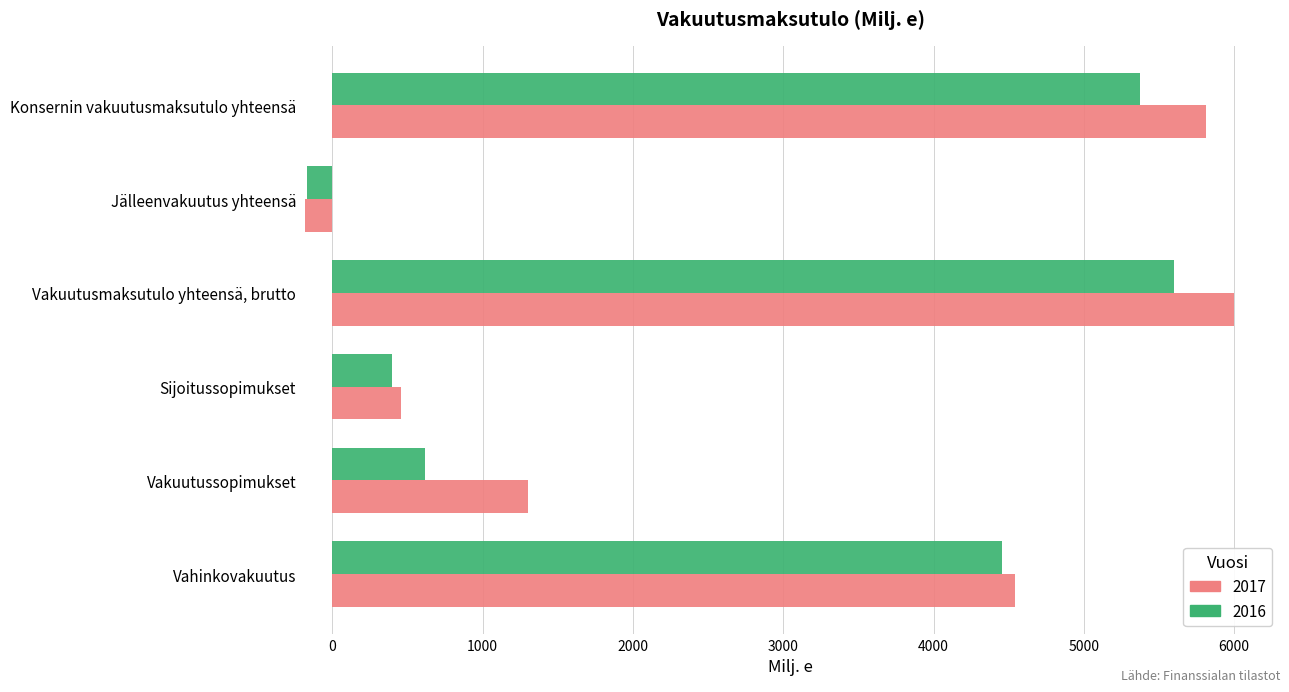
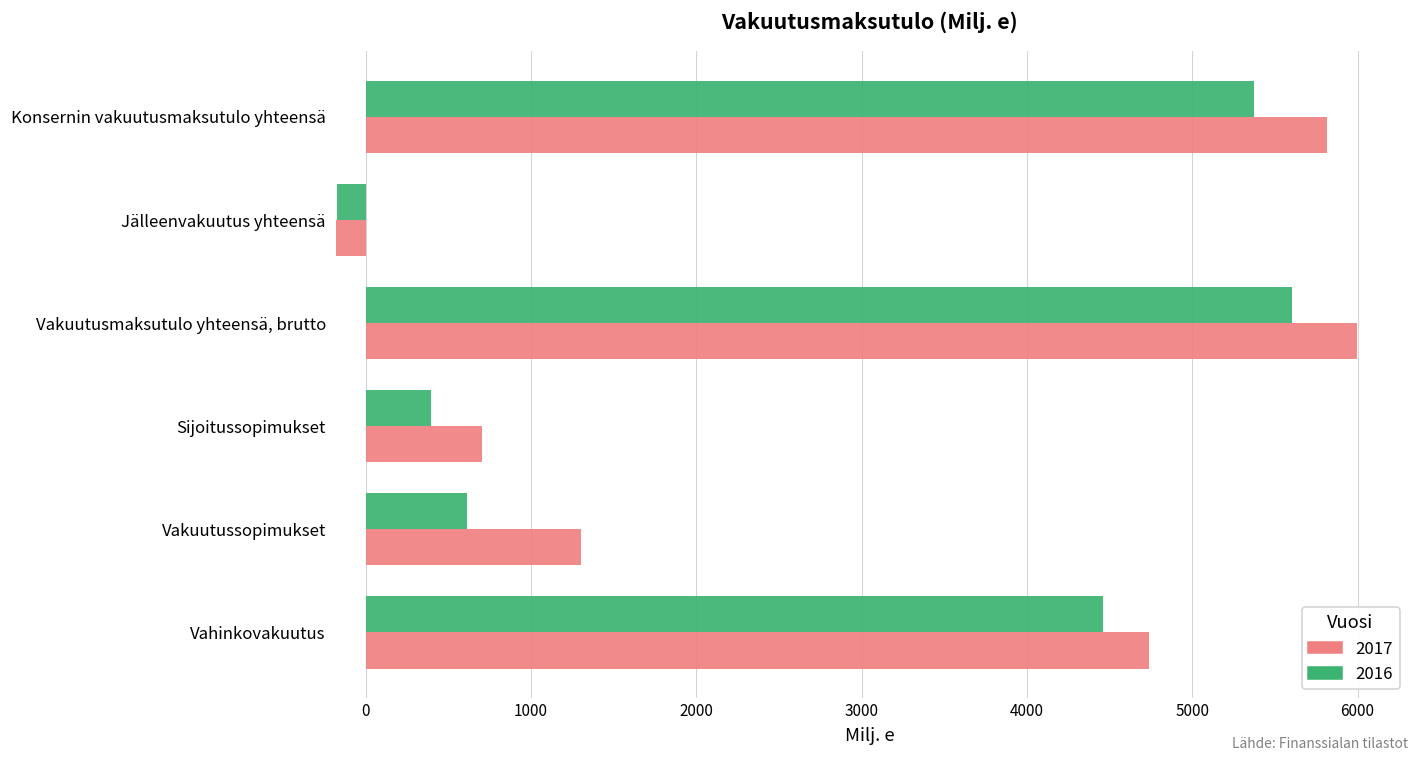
  {
    "2017": {
      "Konsernin vakuutusmaksutulo yhteensä": 5810,
      "Jälleenvakuutus yhteensä": -180,
      "Vakuutusmaksutulo yhteensä, brutto": 6000,
-     "Sijoitussopimukset": 460,
+     "Sijoitussopimukset": 700,
      "Vakuutussopimukset": 1300,
-     "Vahinkovakuutus": 4540
+     "Vahinkovakuutus": 4740
    },
    "2016": {
      "Konsernin vakuutusmaksutulo yhteensä": 5380,
      "Jälleenvakuutus yhteensä": -170,
      "Vakuutusmaksutulo yhteensä, brutto": 5600,
      "Sijoitussopimukset": 390,
      "Vakuutussopimukset": 610,
      "Vahinkovakuutus": 4460
    }
  }
